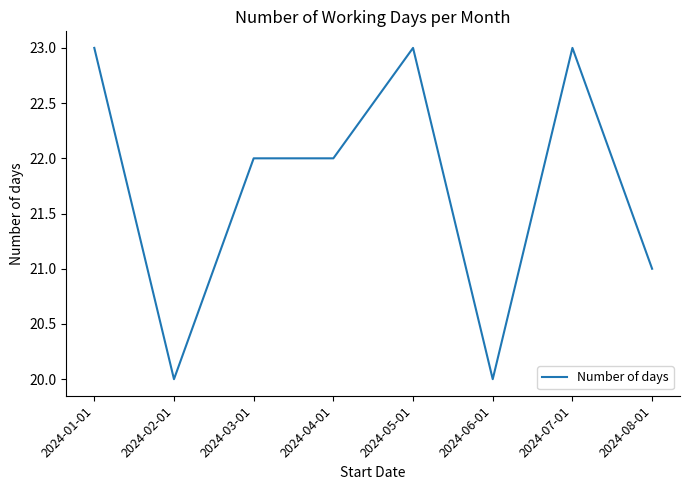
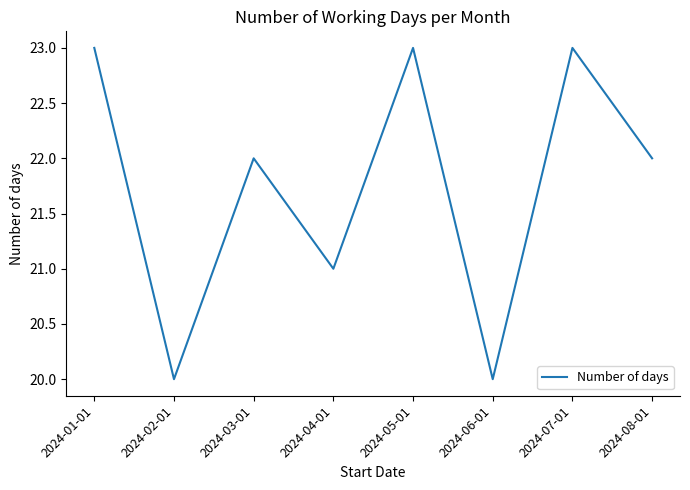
  {
    "2024-01-01": 23,
    "2024-02-01": 20,
    "2024-03-01": 22,
-   "2024-04-01": 22,
+   "2024-04-01": 21,
    "2024-05-01": 23,
    "2024-06-01": 20,
    "2024-07-01": 23,
-   "2024-08-01": 21
+   "2024-08-01": 22
  }
